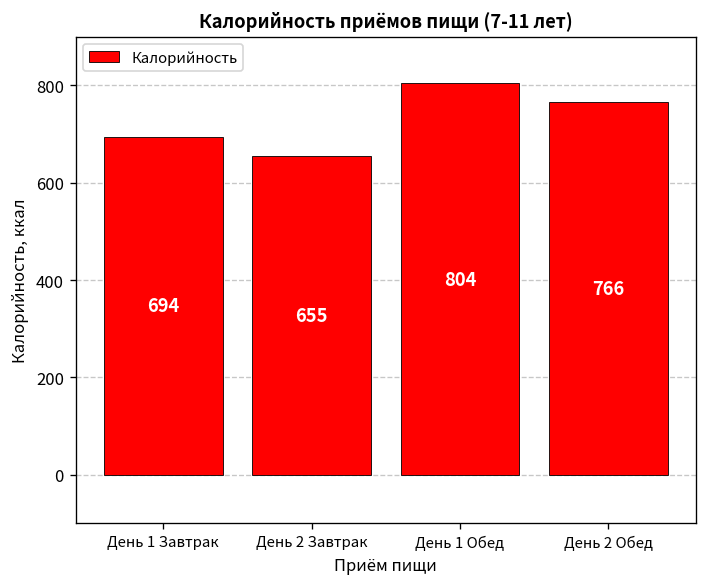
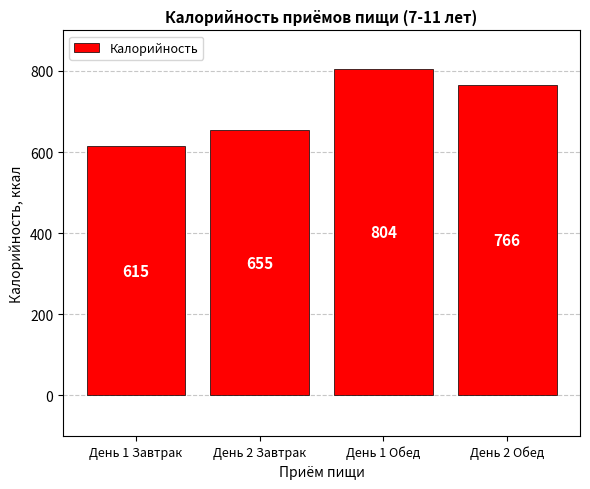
  {
-   "День 1 Завтрак": 694,
+   "День 1 Завтрак": 615,
    "День 2 Завтрак": 655,
    "День 1 Обед": 804,
    "День 2 Обед": 766
  }
